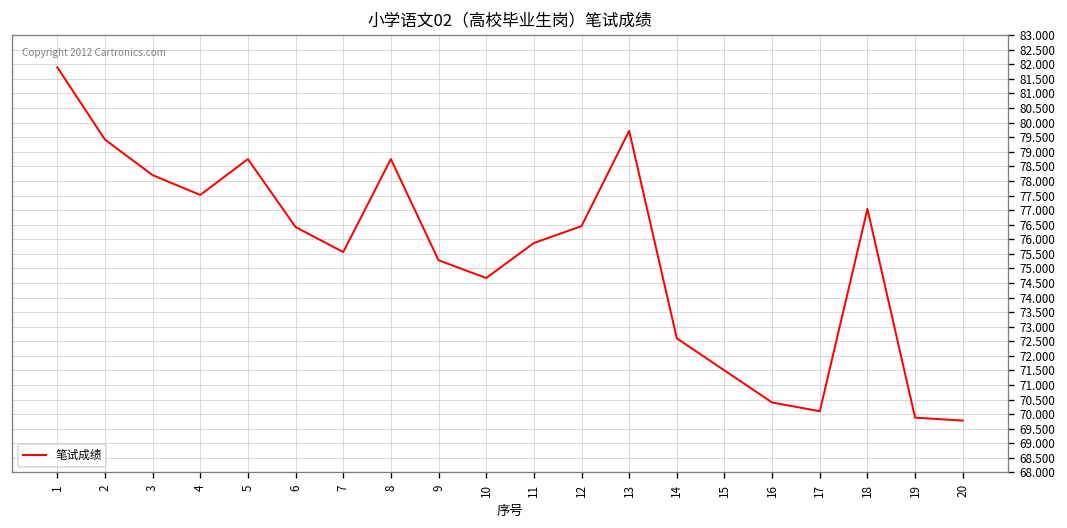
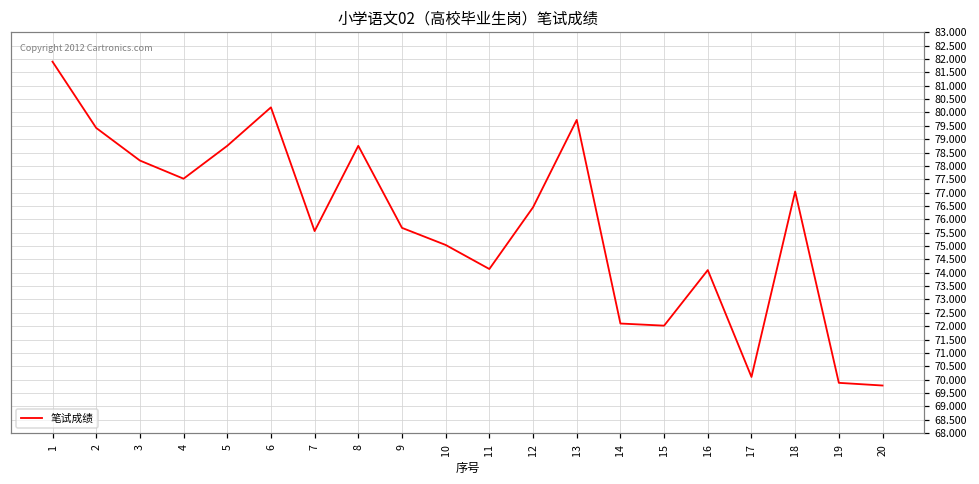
  {
    "2": 79.4,
    "3": 78.2,
    "4": 77.5,
    "5": 78.8,
-   "6": 76.4,
+   "6": 80.2,
    "7": 75.6,
    "8": 78.8,
-   "9": 75.3,
-   "10": 74.7,
-   "11": 75.9,
+   "9": 75.7,
+   "10": 75.0,
+   "11": 74.1,
    "12": 76.5,
    "13": 79.7,
-   "14": 72.6,
-   "15": 71.5,
-   "16": 70.4,
+   "14": 72.1,
+   "15": 72.0,
+   "16": 74.1,
    "17": 70.1,
    "18": 77.0,
    "19": 69.9,
    "20": 69.8
  }
